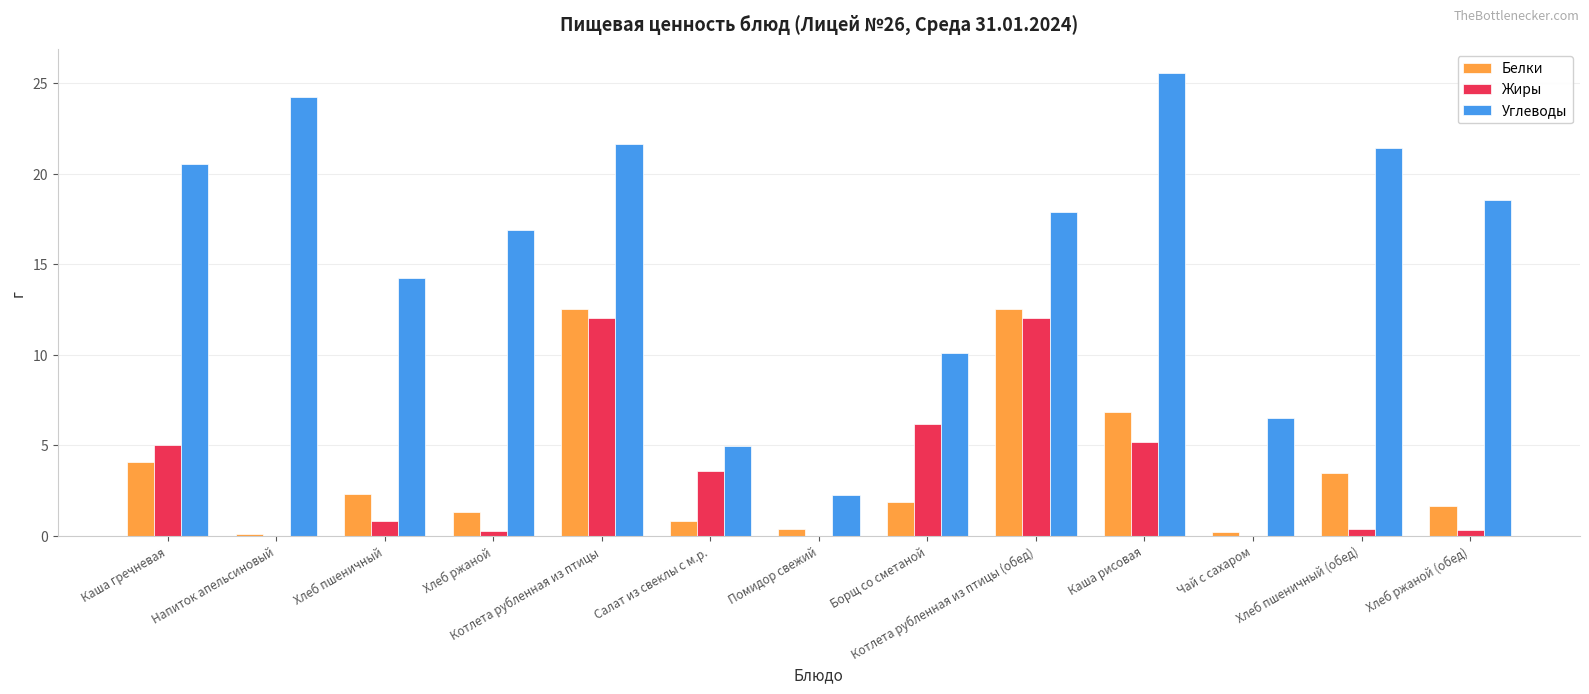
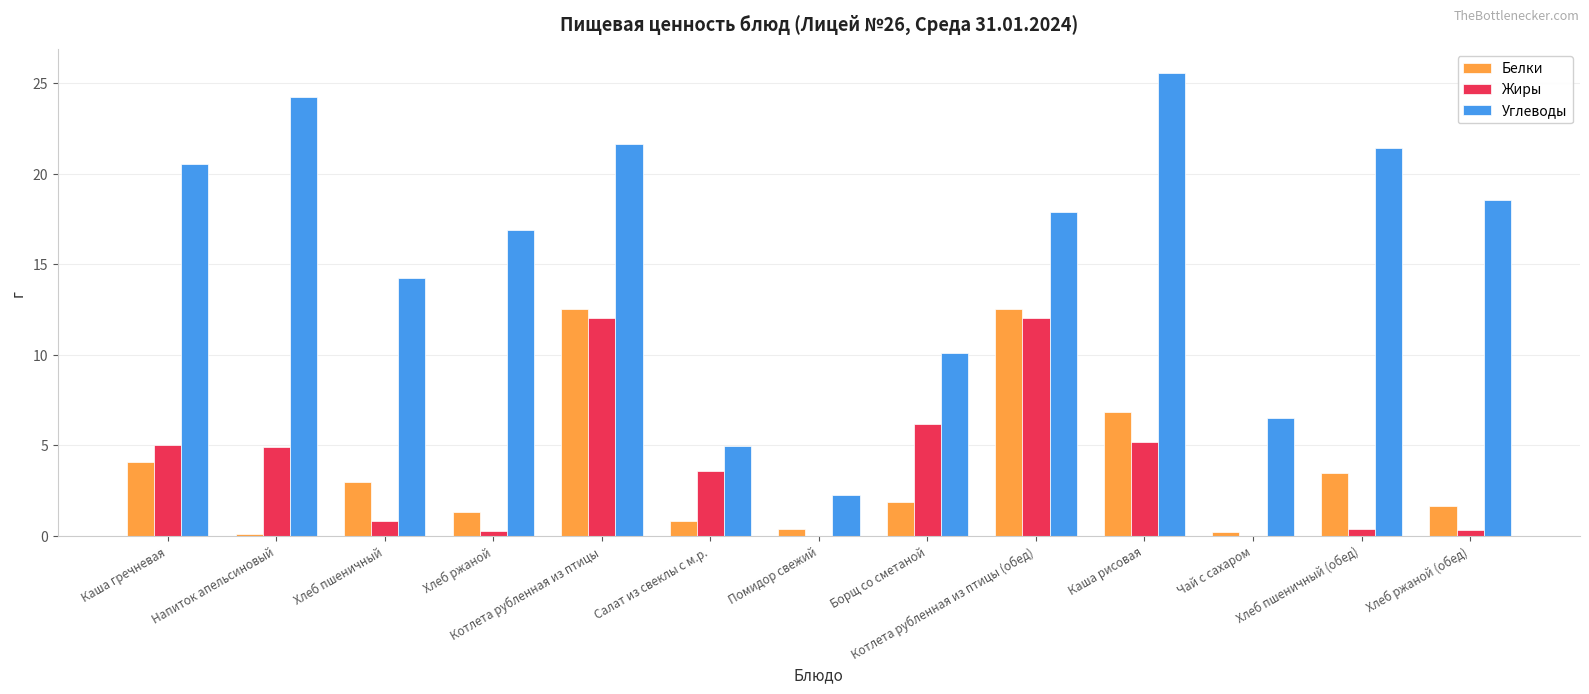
  {
    "Белки": {
      "Каша гречневая": 4.1,
-     "Хлеб пшеничный": 2.3,
+     "Хлеб пшеничный": 3.0,
      "Хлеб ржаной": 1.3,
      "Котлета рубленная из птицы": 12.5,
      "Салат из свеклы с м.р.": 0.9,
      "Помидор свежий": 0.4,
      "Борщ со сметаной": 1.9,
      "Котлета рубленная из птицы (обед)": 12.5,
      "Каша рисовая": 6.9,
      "Чай с сахаром": 0.2,
      "Хлеб пшеничный (обед)": 3.5,
      "Хлеб ржаной (обед)": 1.7
    },
    "Жиры": {
      "Каша гречневая": 5.0,
-     "Напиток апельсиновый": 0.0,
+     "Напиток апельсиновый": 4.9,
      "Хлеб пшеничный": 0.9,
      "Хлеб ржаной": 0.3,
      "Котлета рубленная из птицы": 12.0,
      "Салат из свеклы с м.р.": 3.6,
      "Помидор свежий": 0.0,
      "Борщ со сметаной": 6.2,
      "Котлета рубленная из птицы (обед)": 12.0,
      "Каша рисовая": 5.2,
      "Чай с сахаром": 0.0,
      "Хлеб пшеничный (обед)": 0.4,
      "Хлеб ржаной (обед)": 0.3
    },
    "Углеводы": {
      "Каша гречневая": 20.5,
      "Напиток апельсиновый": 24.2,
      "Хлеб пшеничный": 14.3,
      "Хлеб ржаной": 16.9,
      "Котлета рубленная из птицы": 21.7,
      "Салат из свеклы с м.р.": 5.0,
      "Помидор свежий": 2.3,
      "Борщ со сметаной": 10.1,
      "Котлета рубленная из птицы (обед)": 17.9,
      "Каша рисовая": 25.6,
      "Чай с сахаром": 6.5,
      "Хлеб пшеничный (обед)": 21.4,
      "Хлеб ржаной (обед)": 18.5
    }
  }
